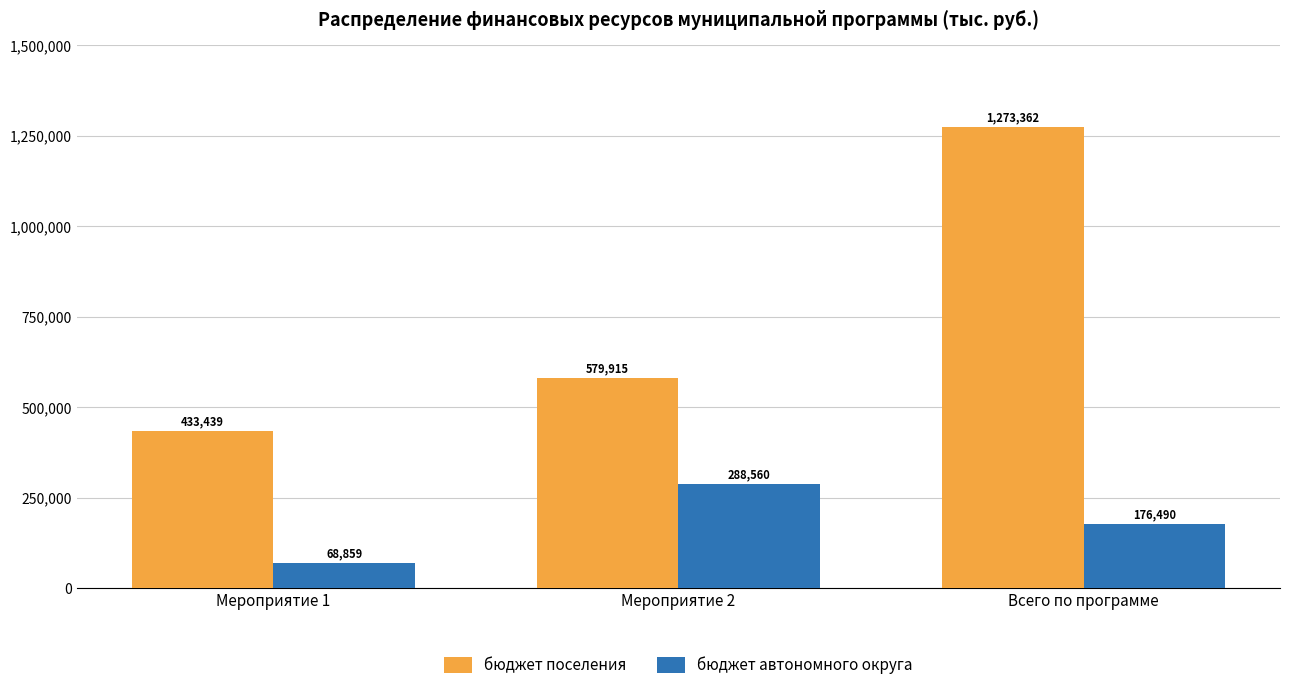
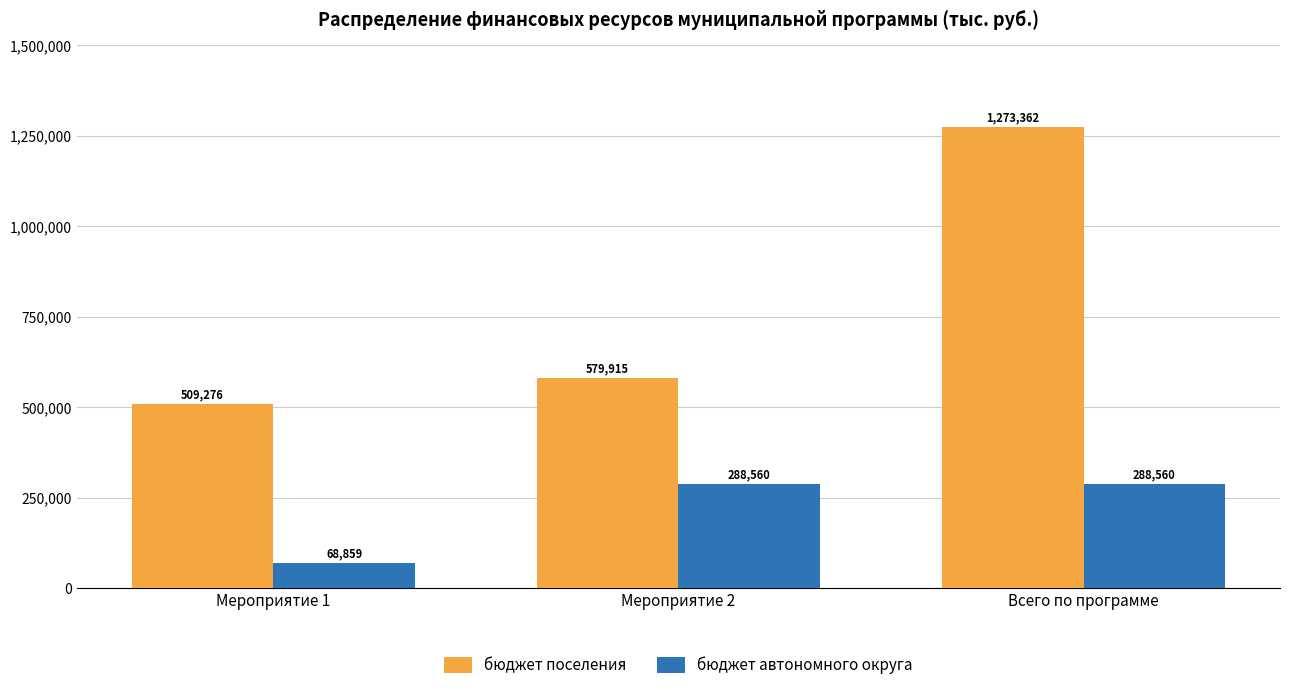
  {
    "бюджет поселения": {
-     "Мероприятие 1": "433,439",
+     "Мероприятие 1": "509,276",
      "Мероприятие 2": "579,915",
      "Всего по программе": "1,273,362"
    },
    "бюджет автономного округа": {
      "Мероприятие 1": "68,859",
      "Мероприятие 2": "288,560",
-     "Всего по программе": "176,490"
+     "Всего по программе": "288,560"
    }
  }
